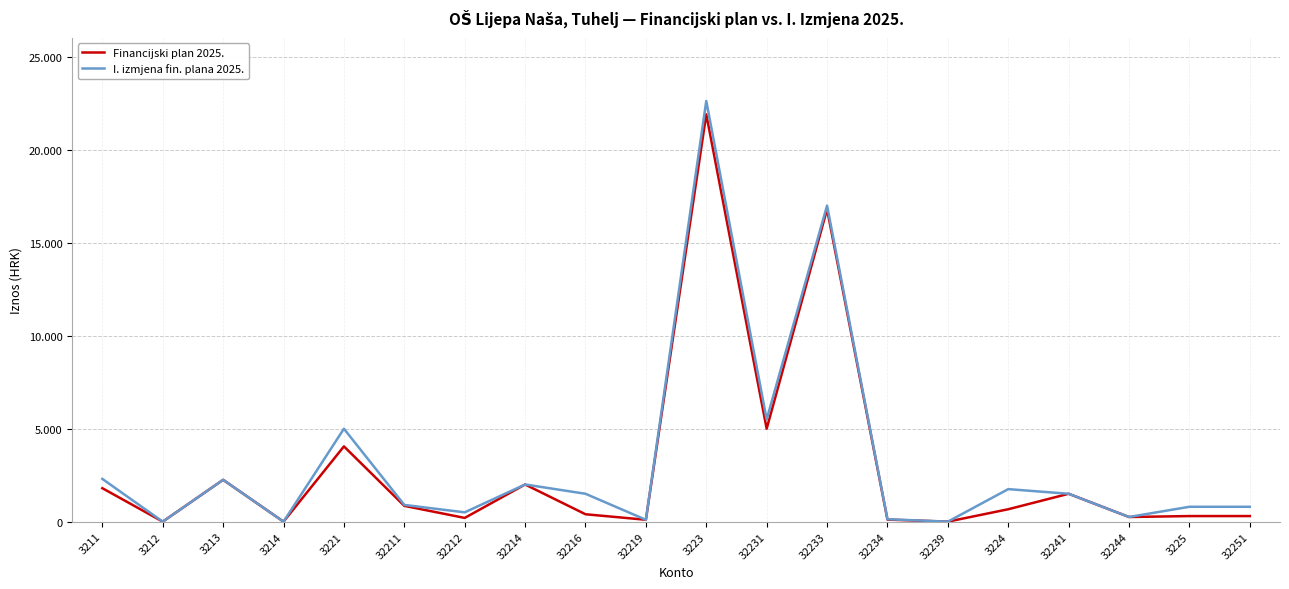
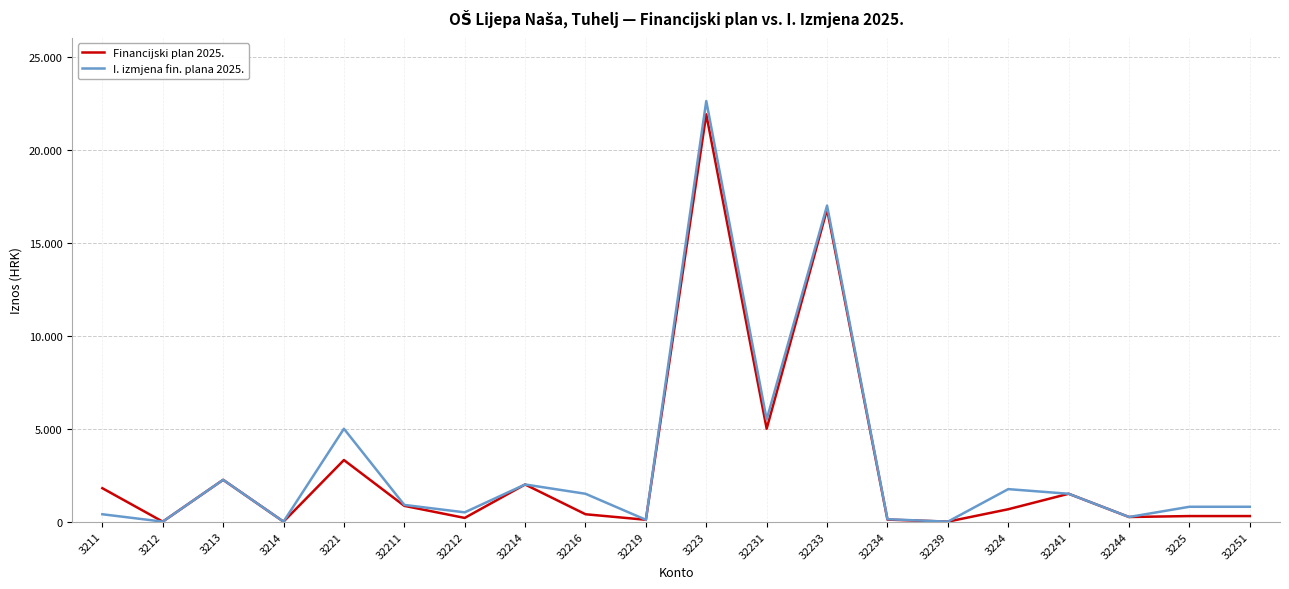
  {
    "Financijski plan 2025.": {
      "3211": 1.8,
-     "3221": 4.1,
+     "3221": 3.3,
      "32212": 0.2,
      "32216": 0.4,
      "3223": 21.9,
      "32231": 5.0,
      "32233": 16.8,
      "3224": 0.7,
      "3225": 0.3,
      "32251": 0.3
    },
    "I. izmjena fin. plana 2025.": {
-     "3211": 2.3,
+     "3211": 0.4,
      "3221": 5.0,
      "32212": 0.5,
      "32216": 1.5,
      "3223": 22.6,
      "32231": 5.5,
      "32233": 17.0,
      "3224": 1.8,
      "3225": 0.8,
      "32251": 0.8
    }
  }
